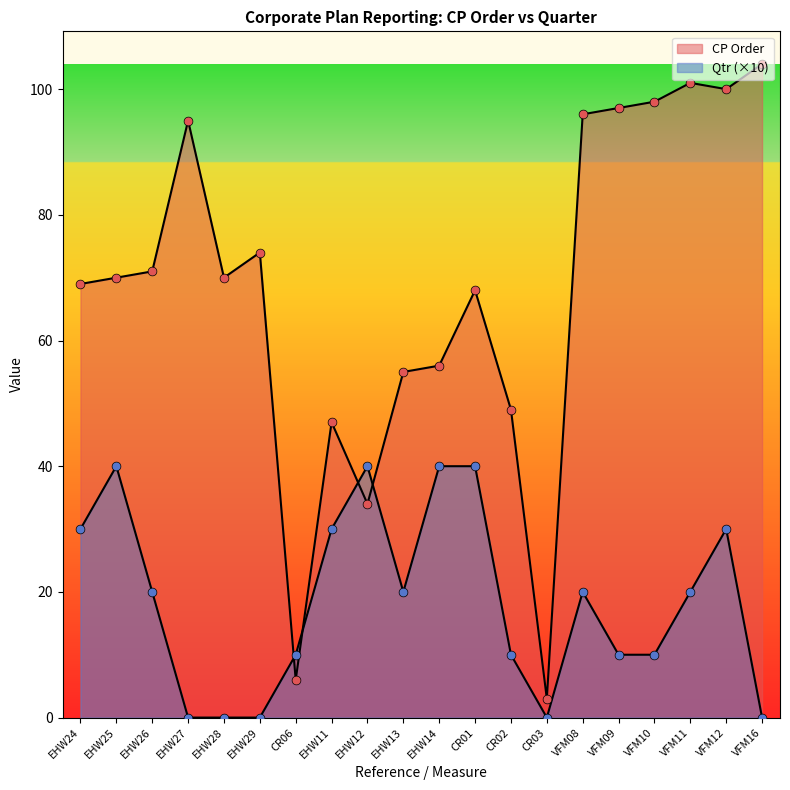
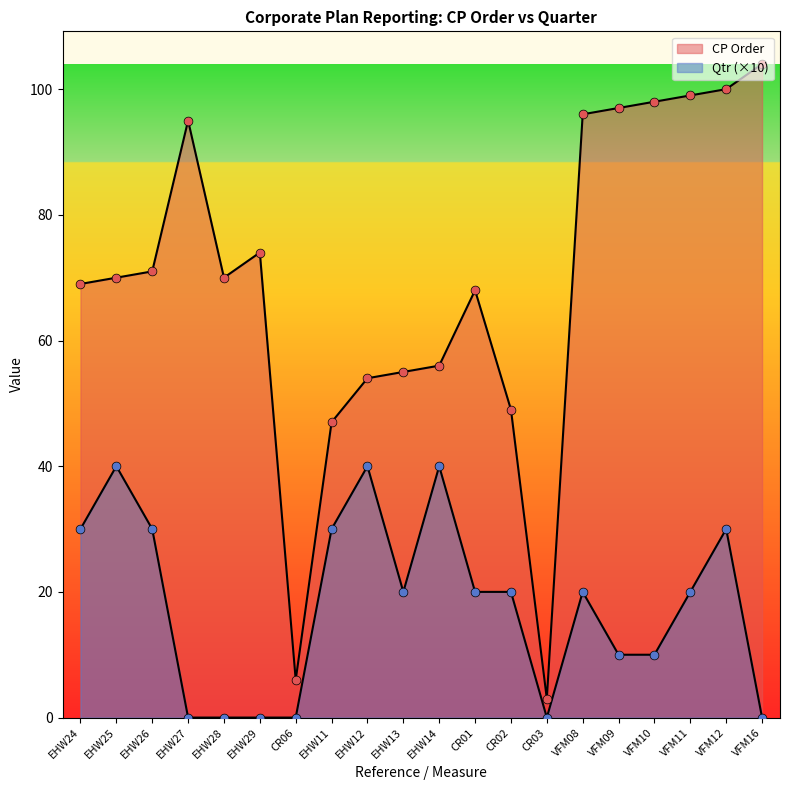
  {
    "CP Order": {
      "EHW24": 69,
      "EHW25": 70,
      "EHW26": 71,
      "EHW27": 95,
      "EHW28": 70,
      "EHW29": 74,
      "CR06": 6,
      "EHW11": 47,
-     "EHW12": 34,
+     "EHW12": 54,
      "EHW13": 55,
      "EHW14": 56,
      "CR01": 68,
      "CR02": 49,
      "CR03": 3,
      "VFM08": 96,
      "VFM09": 97,
      "VFM10": 98,
-     "VFM11": 101,
+     "VFM11": 99,
      "VFM12": 100
    },
    "Qtr (×10)": {
      "EHW24": 30,
      "EHW25": 40,
-     "EHW26": 20,
+     "EHW26": 30,
      "EHW27": 0,
      "EHW28": 0,
      "EHW29": 0,
-     "CR06": 10,
+     "CR06": 0,
      "EHW11": 30,
      "EHW12": 40,
      "EHW13": 20,
      "EHW14": 40,
-     "CR01": 40,
-     "CR02": 10,
+     "CR01": 20,
+     "CR02": 20,
      "CR03": 0,
      "VFM08": 20,
      "VFM09": 10,
      "VFM10": 10,
      "VFM11": 20,
      "VFM12": 30,
      "VFM16": 0
    }
  }
